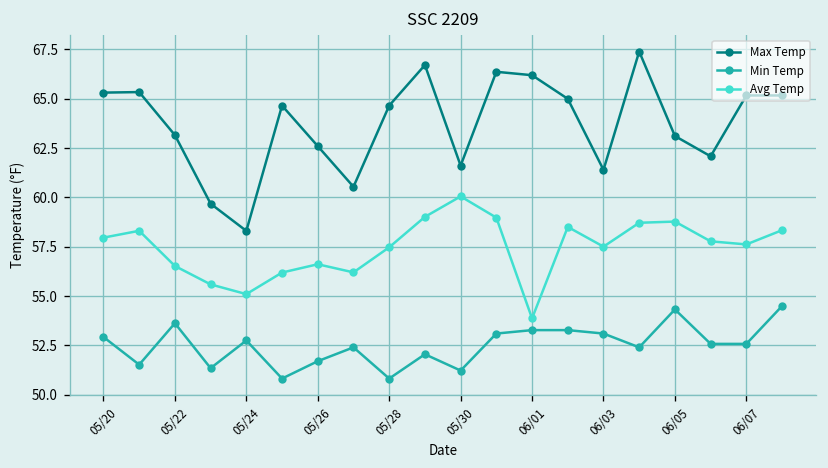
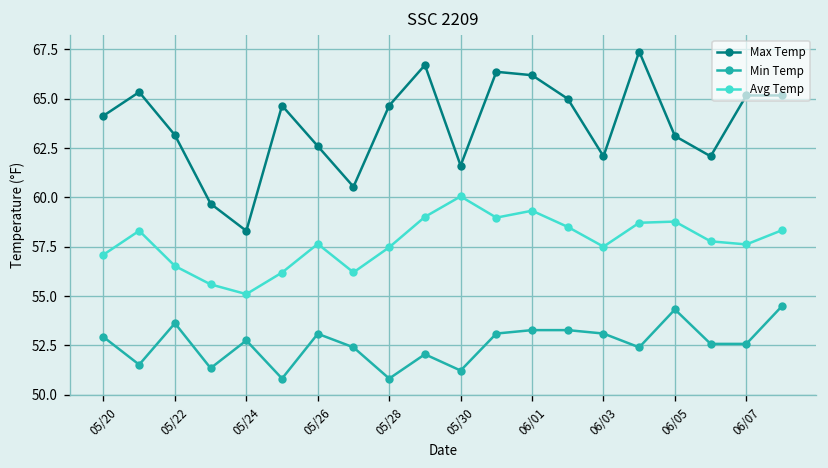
  {
    "Max Temp": {
-     "05/20": 65.3,
+     "05/20": 64.1,
      "05/22": 63.2,
      "05/24": 58.3,
      "05/26": 62.6,
      "05/28": 64.7,
      "05/30": 61.6,
      "06/01": 66.2,
-     "06/03": 61.4,
+     "06/03": 62.1,
      "06/05": 63.1
    },
    "Min Temp": {
      "05/20": 52.9,
      "05/22": 53.6,
      "05/24": 52.8,
-     "05/26": 51.7,
+     "05/26": 53.1,
      "05/28": 50.8,
      "05/30": 51.2,
      "06/01": 53.3,
      "06/03": 53.1,
      "06/05": 54.3,
      "06/07": 52.6
    },
    "Avg Temp": {
-     "05/20": 58.0,
+     "05/20": 57.1,
      "05/22": 56.5,
      "05/24": 55.1,
-     "05/26": 56.6,
+     "05/26": 57.6,
      "05/28": 57.5,
      "05/30": 60.1,
-     "06/01": 53.9,
+     "06/01": 59.3,
      "06/03": 57.5,
      "06/05": 58.8,
      "06/07": 57.6
    }
  }
